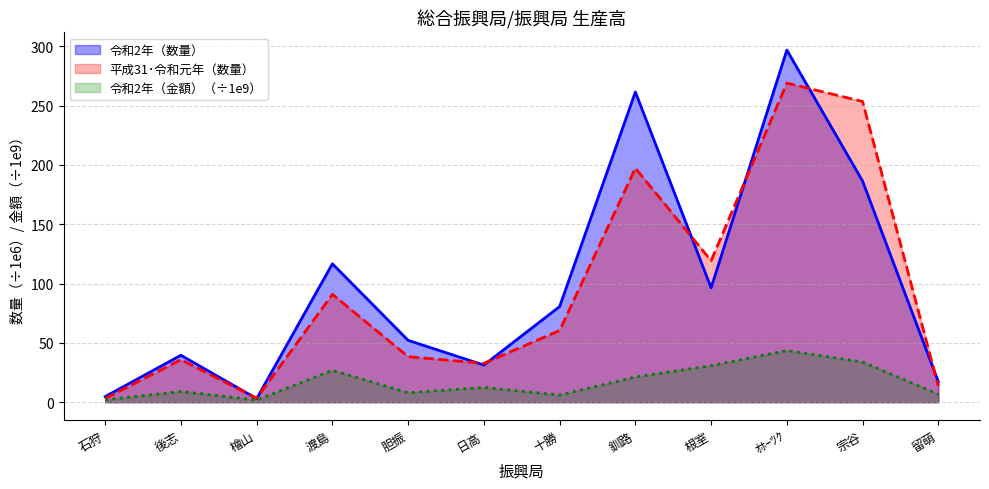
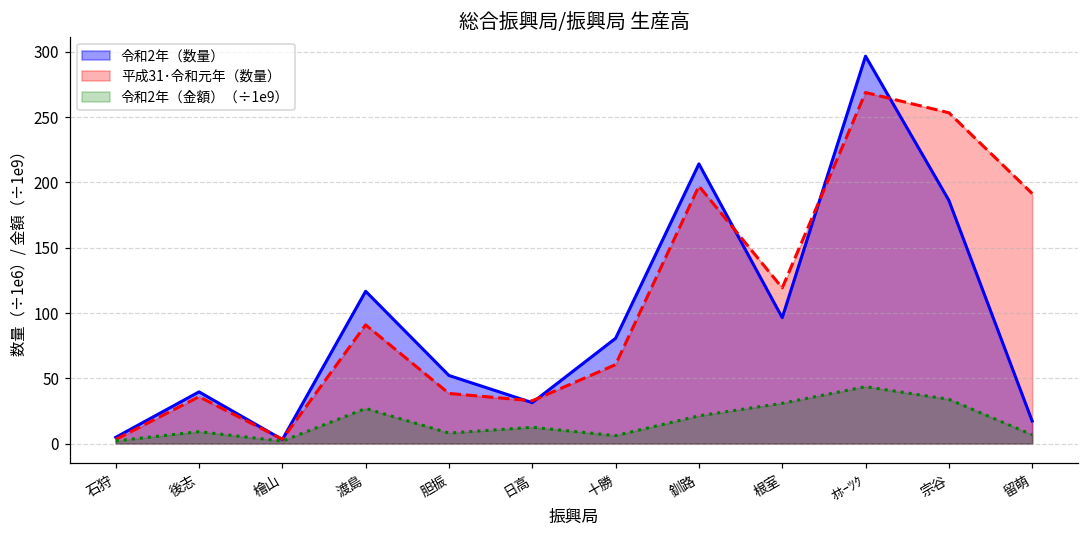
  {
    "令和2年（数量）": {
      "後志": 40,
      "渡島": 117,
      "胆振": 52,
      "十勝": 81,
-     "釧路": 261,
+     "釧路": 214,
      "根室": 96,
      "ｵﾎｰﾂｸ": 297,
      "宗谷": 186,
      "留萌": 17
    },
    "平成31･令和元年（数量）": {
      "後志": 36,
      "渡島": 91,
      "胆振": 38,
      "十勝": 60,
      "釧路": 197,
      "根室": 119,
      "ｵﾎｰﾂｸ": 269,
      "宗谷": 253,
-     "留萌": 14
+     "留萌": 192
    },
    "令和2年（金額）（÷1e9）": {
      "後志": 9,
      "渡島": 27,
      "胆振": 8,
      "日高": 12,
      "十勝": 6,
      "釧路": 21,
      "根室": 31,
      "ｵﾎｰﾂｸ": 44,
      "宗谷": 34,
      "留萌": 7
    }
  }
